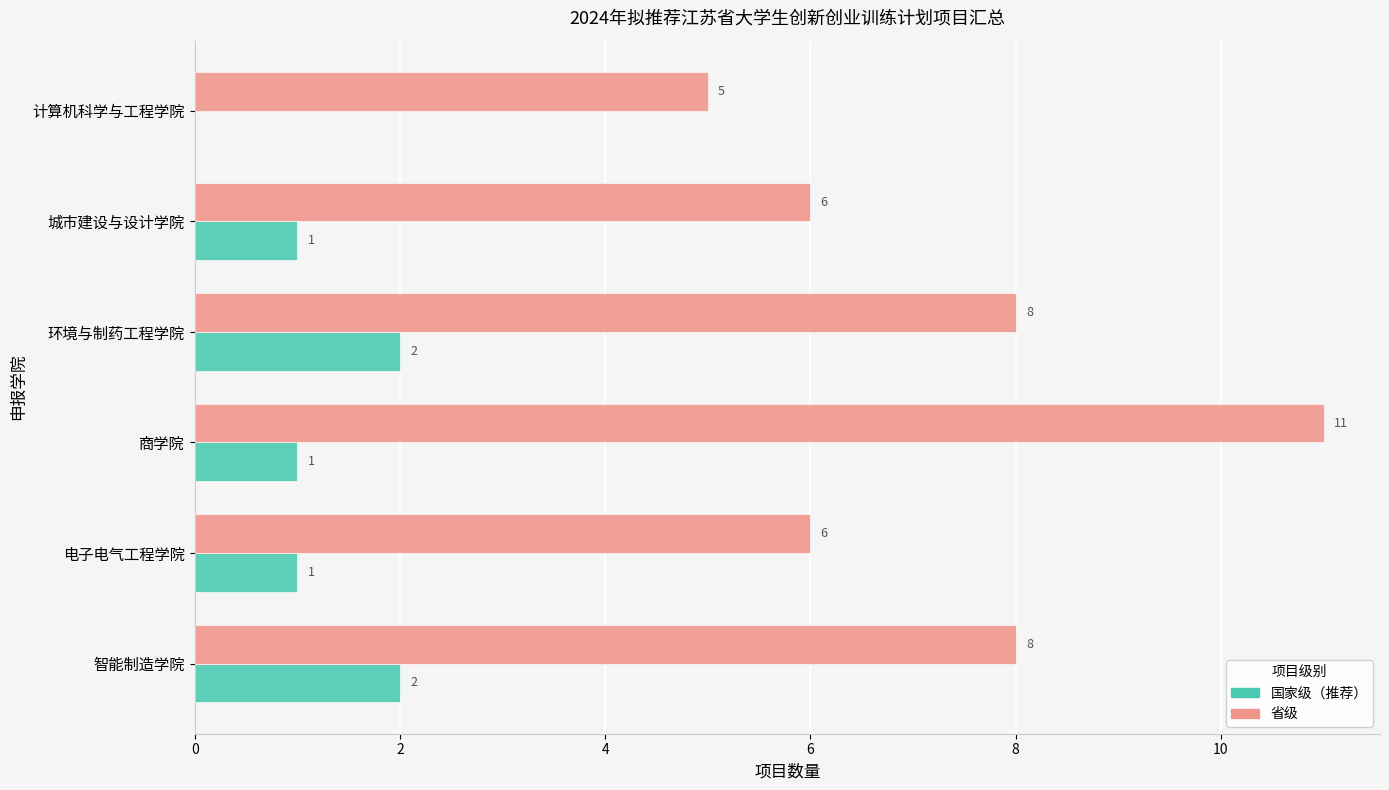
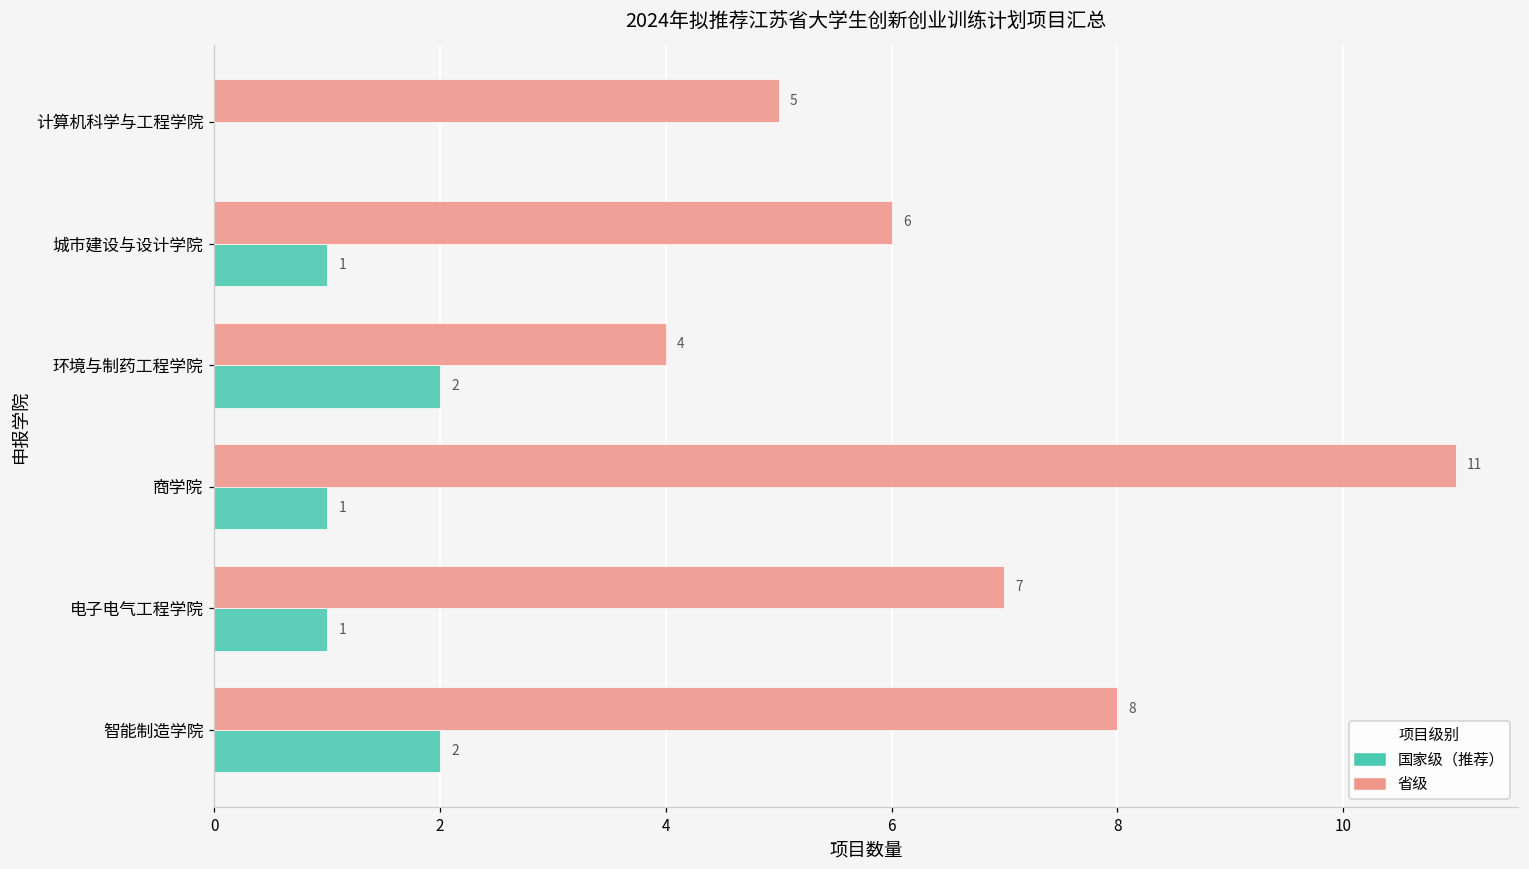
  {
    "国家级（推荐）": {
      "城市建设与设计学院": 1,
      "环境与制药工程学院": 2,
      "商学院": 1,
      "电子电气工程学院": 1,
      "智能制造学院": 2
    },
    "省级": {
      "计算机科学与工程学院": 5,
      "城市建设与设计学院": 6,
-     "环境与制药工程学院": 8,
+     "环境与制药工程学院": 4,
      "商学院": 11,
-     "电子电气工程学院": 6,
+     "电子电气工程学院": 7,
      "智能制造学院": 8
    }
  }
